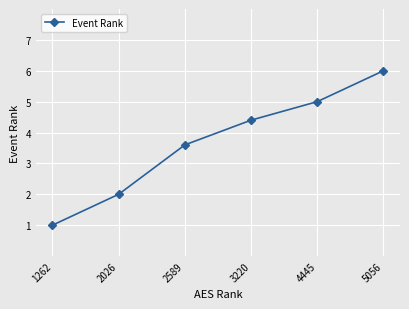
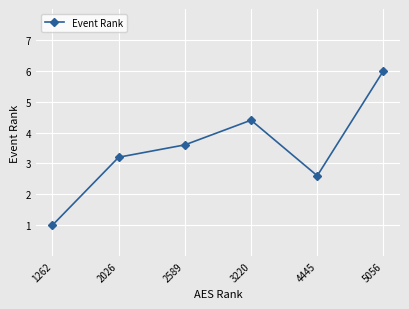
  {
    "1262": 1.0,
-   "2026": 2.0,
+   "2026": 3.2,
    "2589": 3.6,
    "3220": 4.4,
-   "4445": 5.0,
+   "4445": 2.6,
    "5056": 6.0
  }
